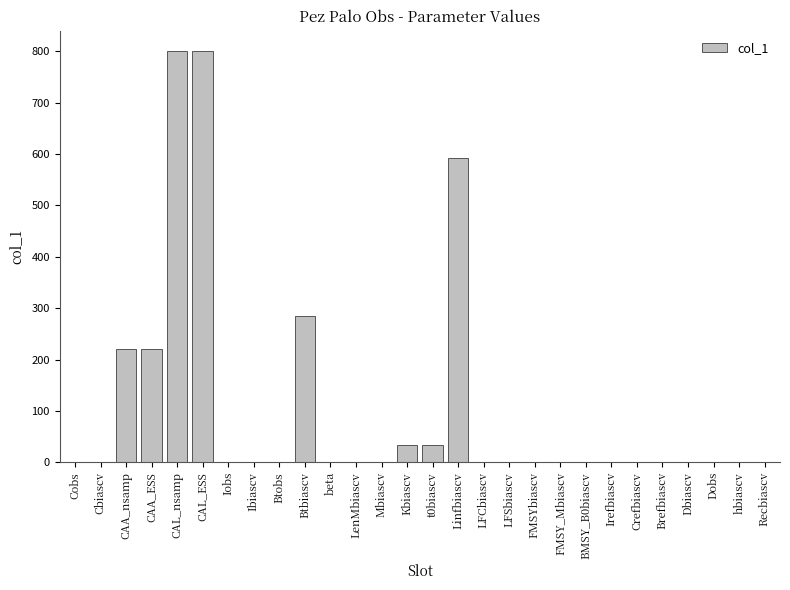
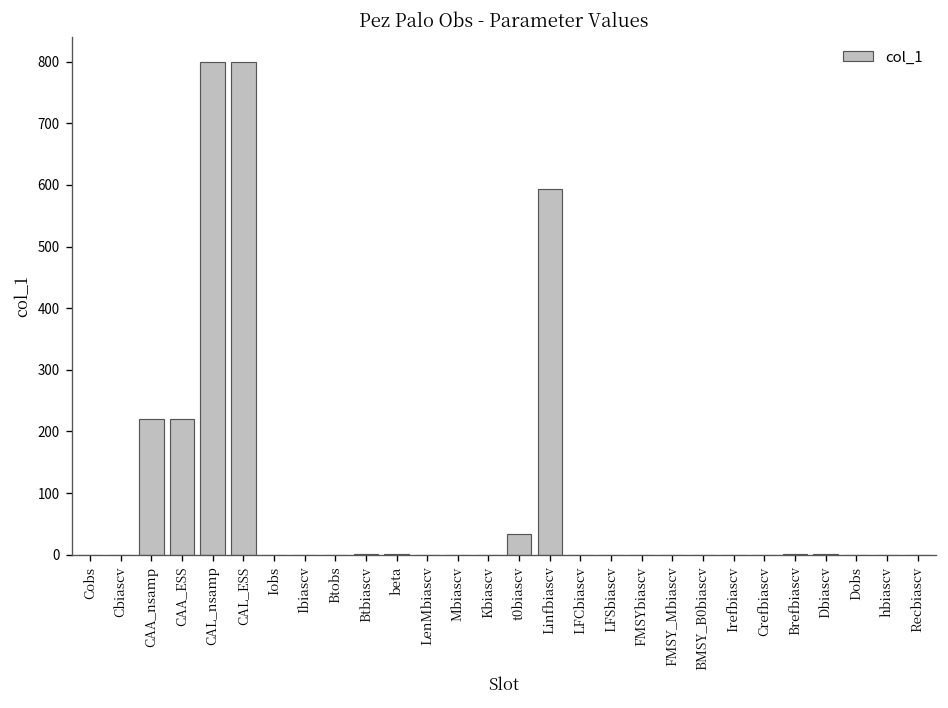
  {
    "CAA_nsamp": 220,
    "CAA_ESS": 220,
    "CAL_nsamp": 800,
    "CAL_ESS": 800,
-   "Btbiascv": 290,
-   "Kbiascv": 30,
+   "Btbiascv": 0,
+   "Kbiascv": 0,
    "t0biascv": 30,
    "Linfbiascv": 590
  }
